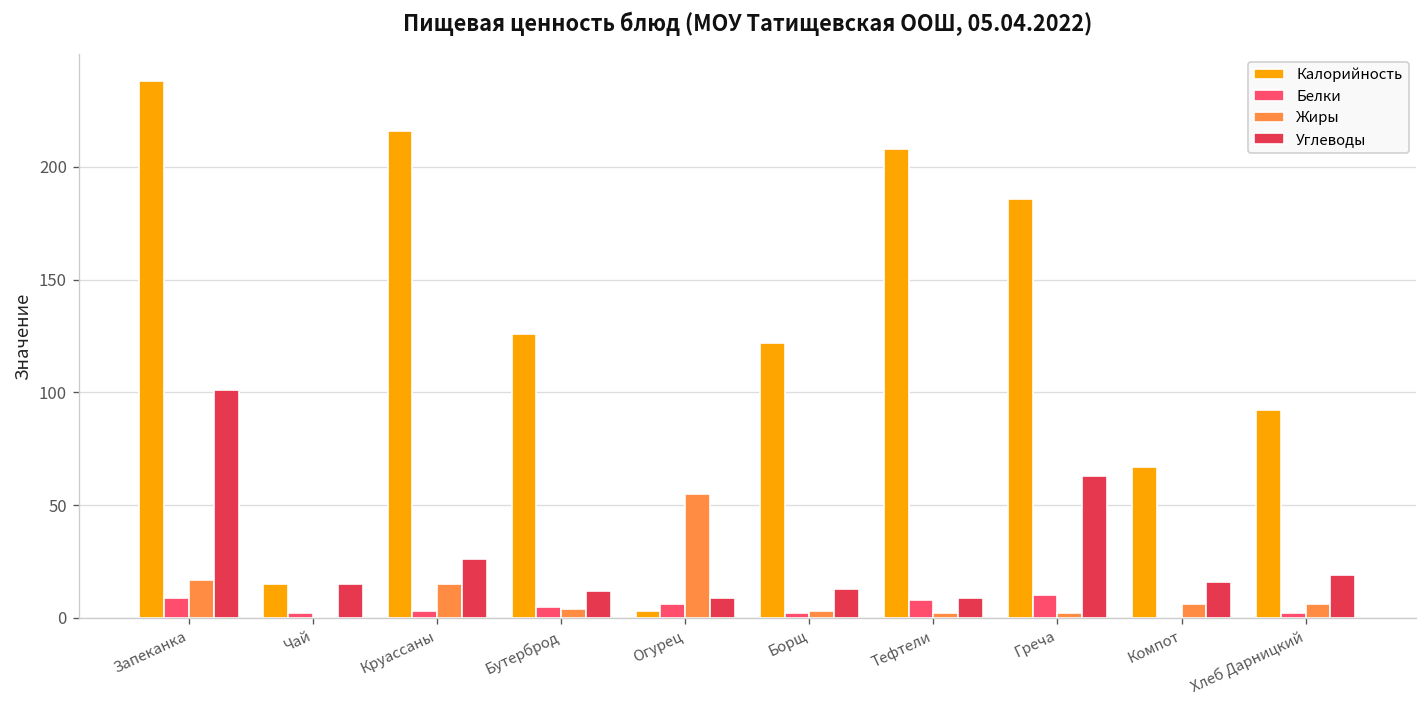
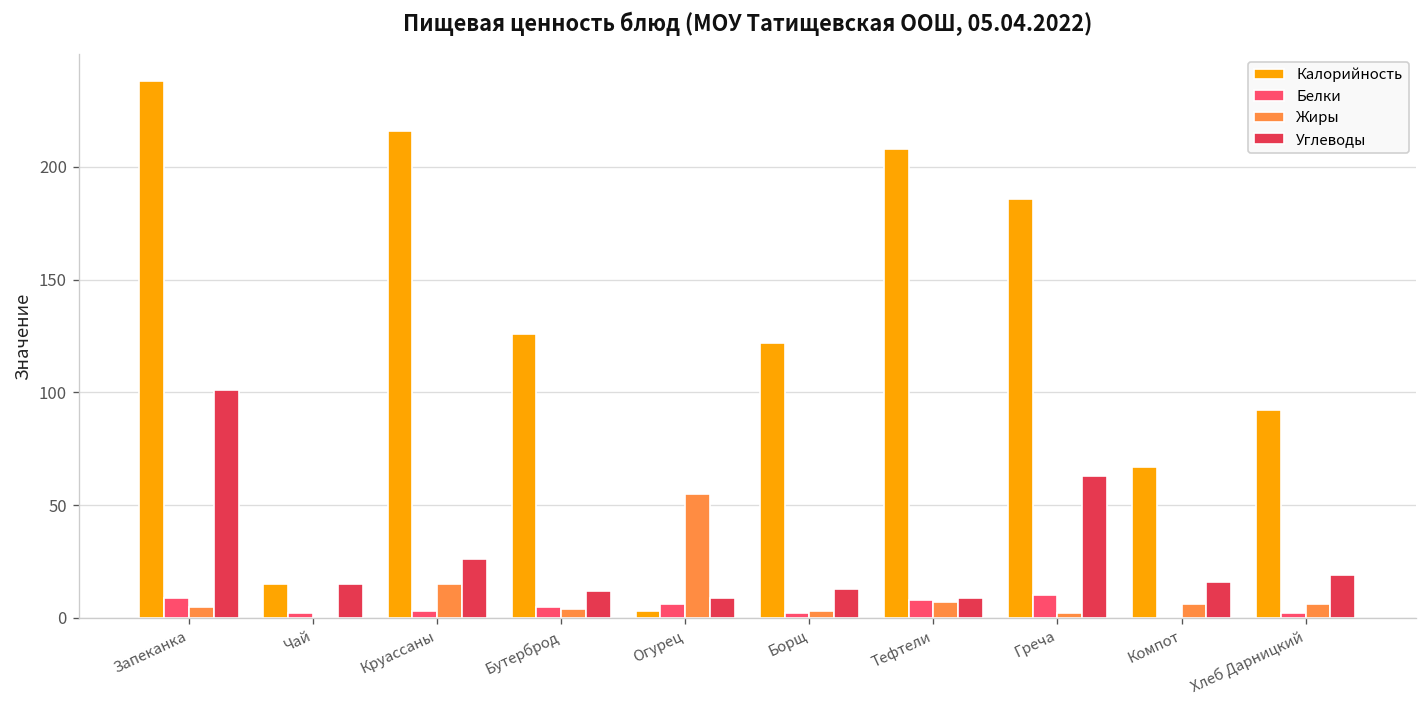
  {
    "Калорийность": {
      "Запеканка": 238,
      "Чай": 15,
      "Круассаны": 216,
      "Бутерброд": 126,
      "Огурец": 3,
      "Борщ": 122,
      "Тефтели": 208,
      "Греча": 186,
      "Компот": 67,
      "Хлеб Дарницкий": 92
    },
    "Жиры": {
-     "Запеканка": 17,
+     "Запеканка": 5,
      "Чай": 0,
      "Круассаны": 15,
      "Бутерброд": 4,
      "Огурец": 55,
      "Борщ": 3,
-     "Тефтели": 2,
+     "Тефтели": 7,
      "Греча": 2,
      "Компот": 6,
      "Хлеб Дарницкий": 6
    }
  }
